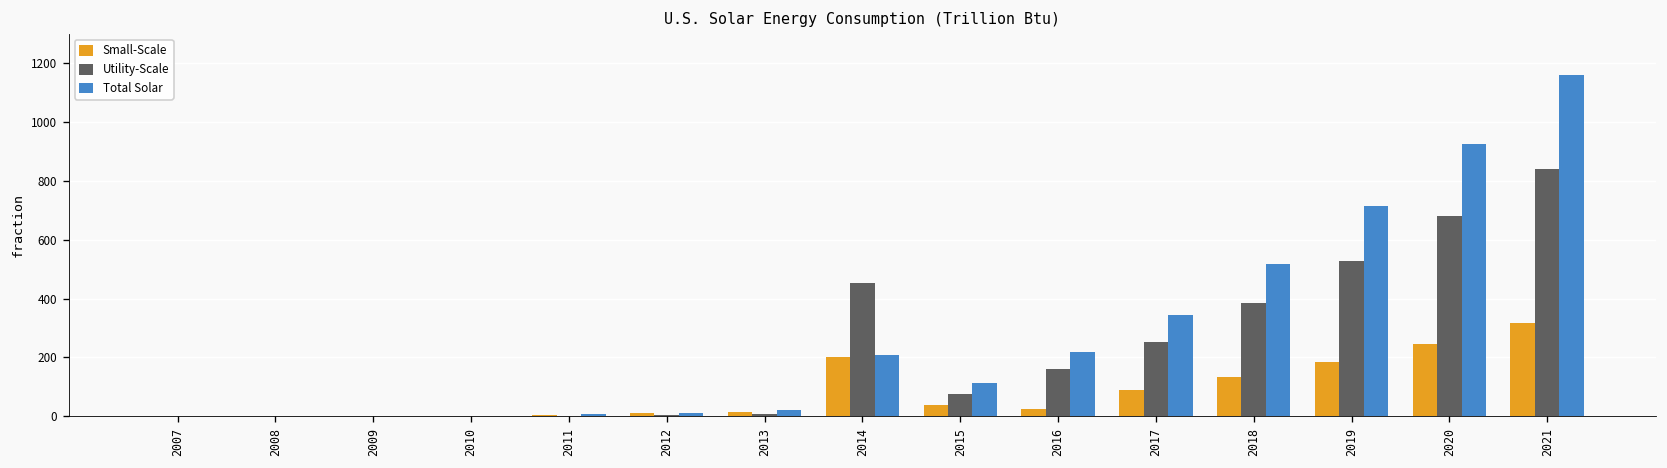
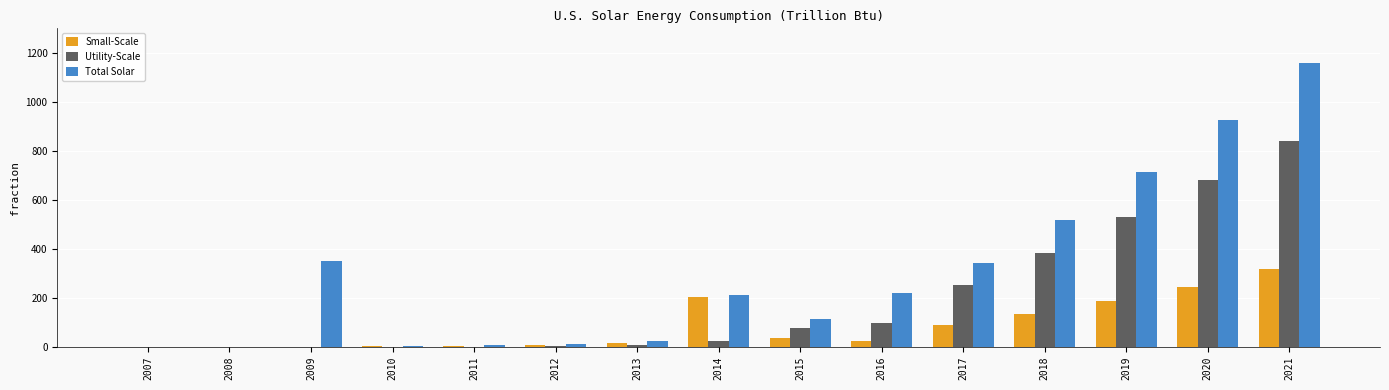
  {
    "Small-Scale": {
      "2007": 0,
      "2008": 0,
      "2013": 20,
      "2014": 200,
      "2015": 40,
      "2016": 20,
      "2017": 90,
      "2018": 130,
      "2019": 190,
      "2020": 250,
      "2021": 320
    },
    "Utility-Scale": {
      "2007": 0,
-     "2014": 450,
+     "2014": 20,
      "2015": 80,
-     "2016": 160,
+     "2016": 100,
      "2017": 250,
      "2018": 380,
      "2019": 530,
      "2020": 680,
      "2021": 840
    },
    "Total Solar": {
      "2007": 0,
-     "2009": 0,
+     "2009": 350,
      "2012": 10,
      "2013": 20,
      "2014": 210,
      "2015": 110,
      "2016": 220,
      "2017": 340,
      "2018": 520,
      "2019": 710,
      "2020": 930,
      "2021": 1160
    }
  }
